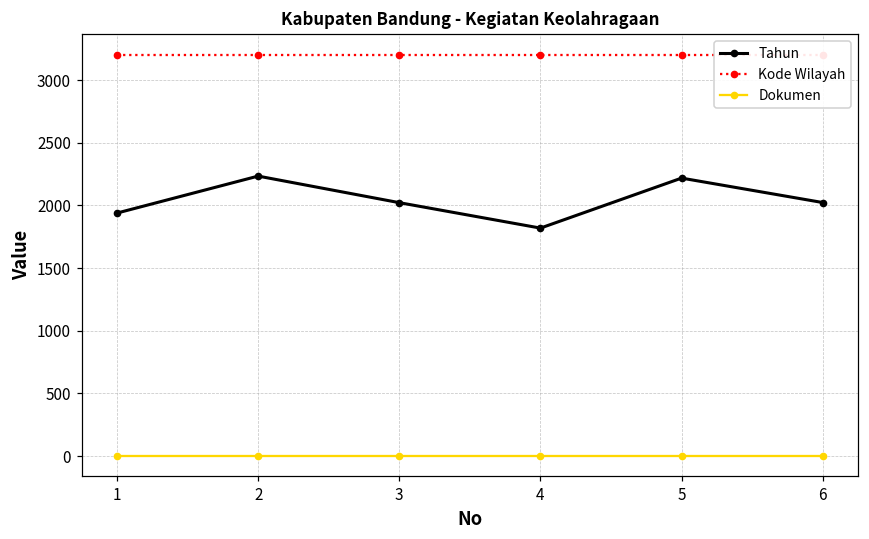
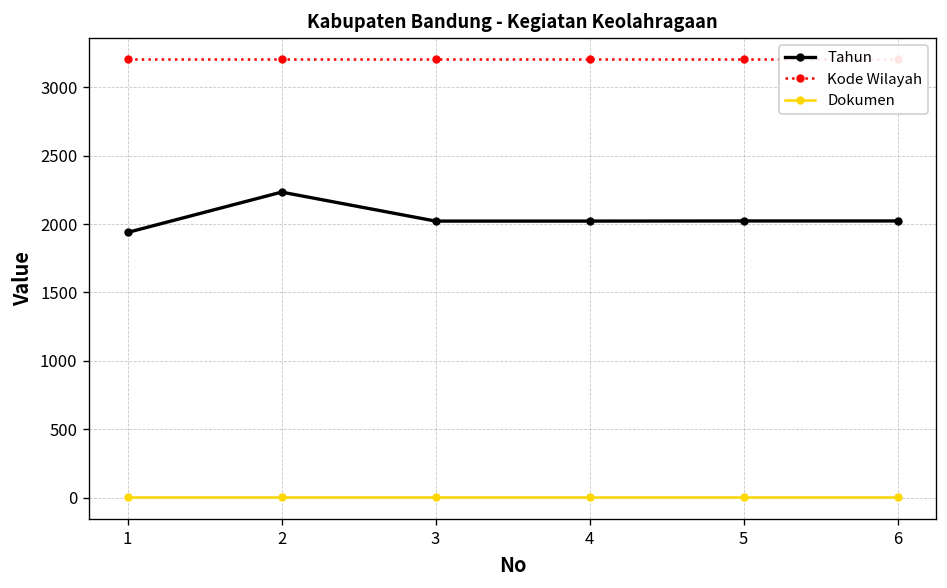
  {
    "Tahun": {
      "1": 1940,
      "2": 2230,
      "3": 2020,
-     "4": 1820,
-     "5": 2220,
+     "4": 2020,
+     "5": 2020,
      "6": 2020
    },
    "Kode Wilayah": {
      "1": 3200,
      "2": 3200,
      "3": 3200,
      "4": 3200,
      "5": 3200
    },
    "Dokumen": {
      "1": 0,
      "2": 0,
      "3": 0,
      "4": 0,
      "5": 0,
      "6": 0
    }
  }
